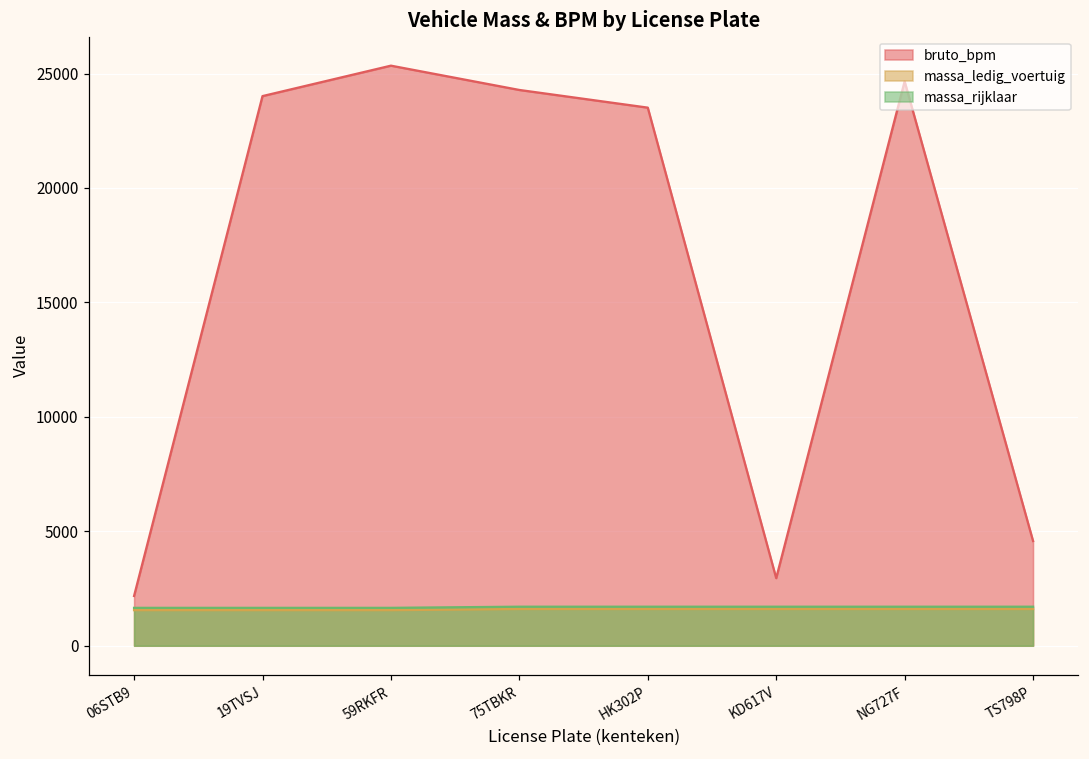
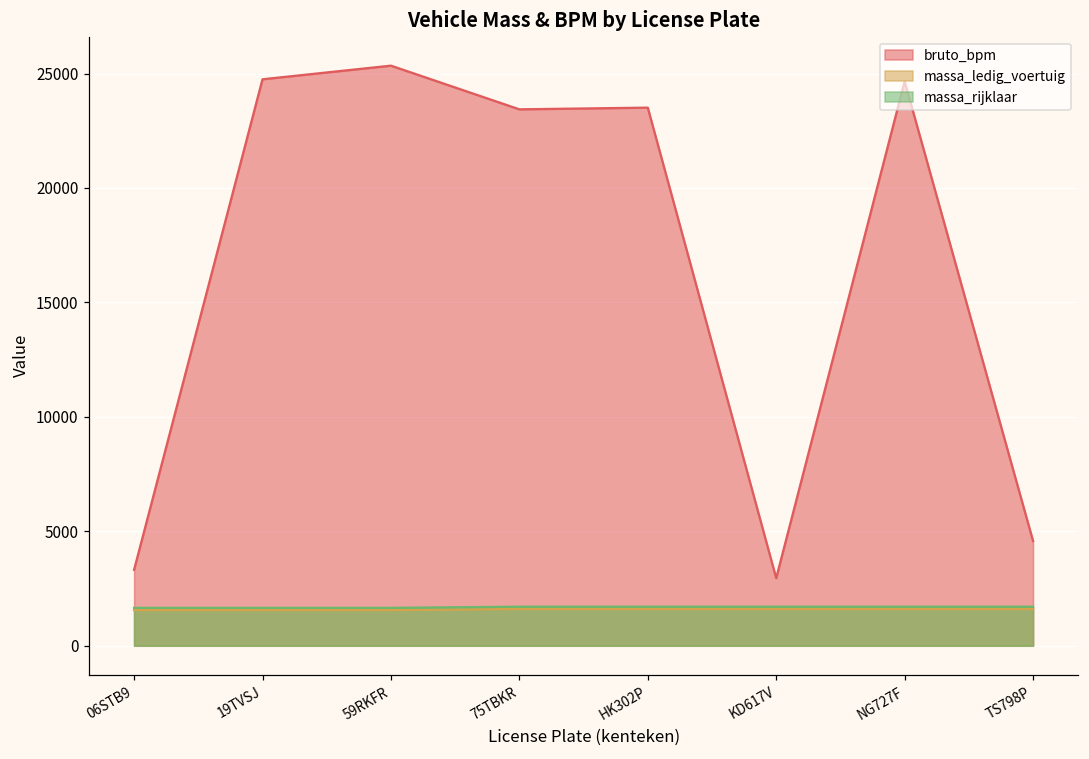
  {
    "bruto_bpm": {
-     "06STB9": 2200,
-     "19TVSJ": 24000,
+     "06STB9": 3300,
+     "19TVSJ": 24700,
      "59RKFR": 25300,
-     "75TBKR": 24300,
+     "75TBKR": 23400,
      "HK302P": 23500,
      "KD617V": 3000,
      "TS798P": 4600
    }
  }
